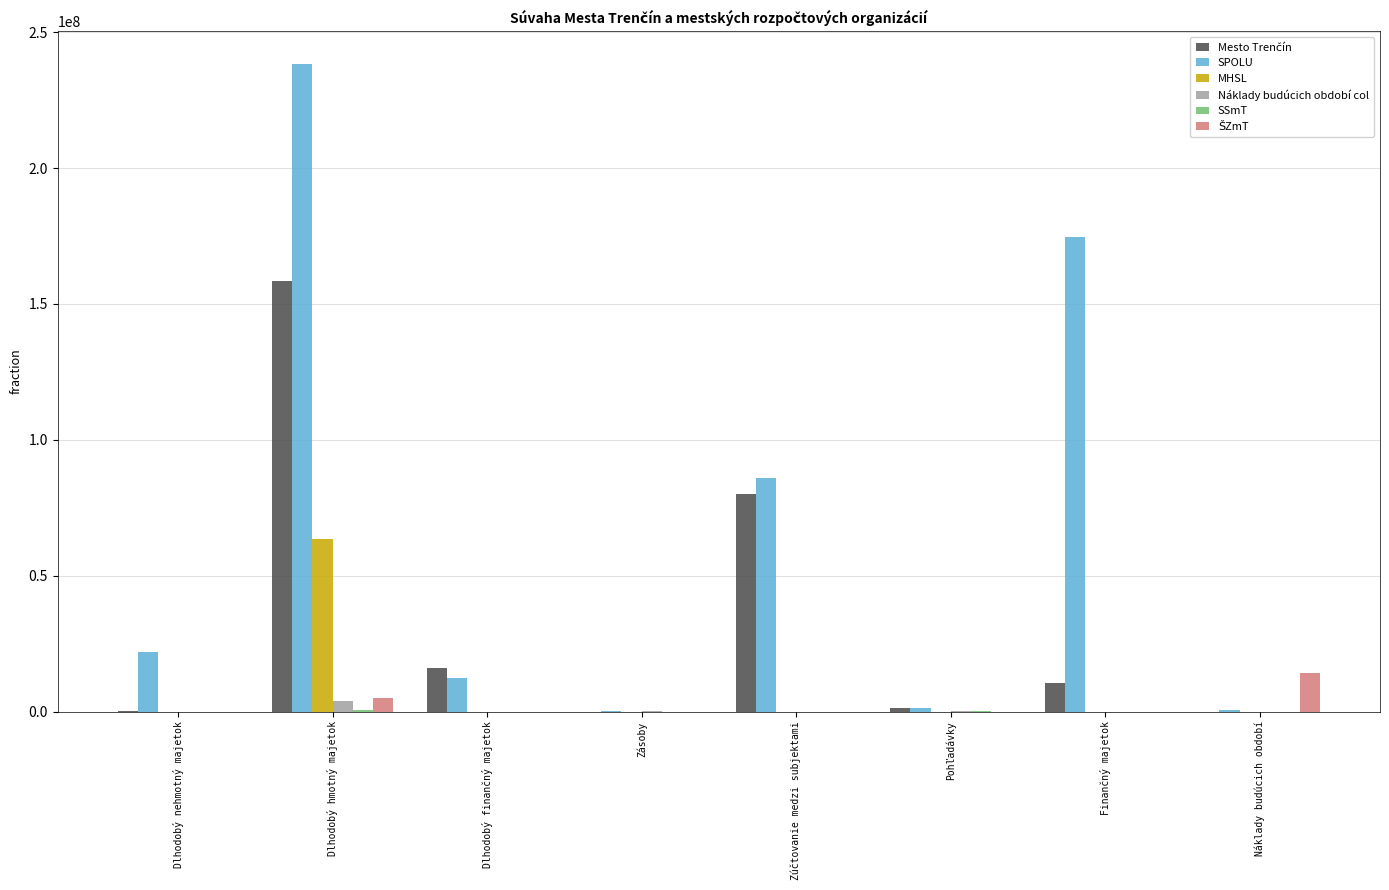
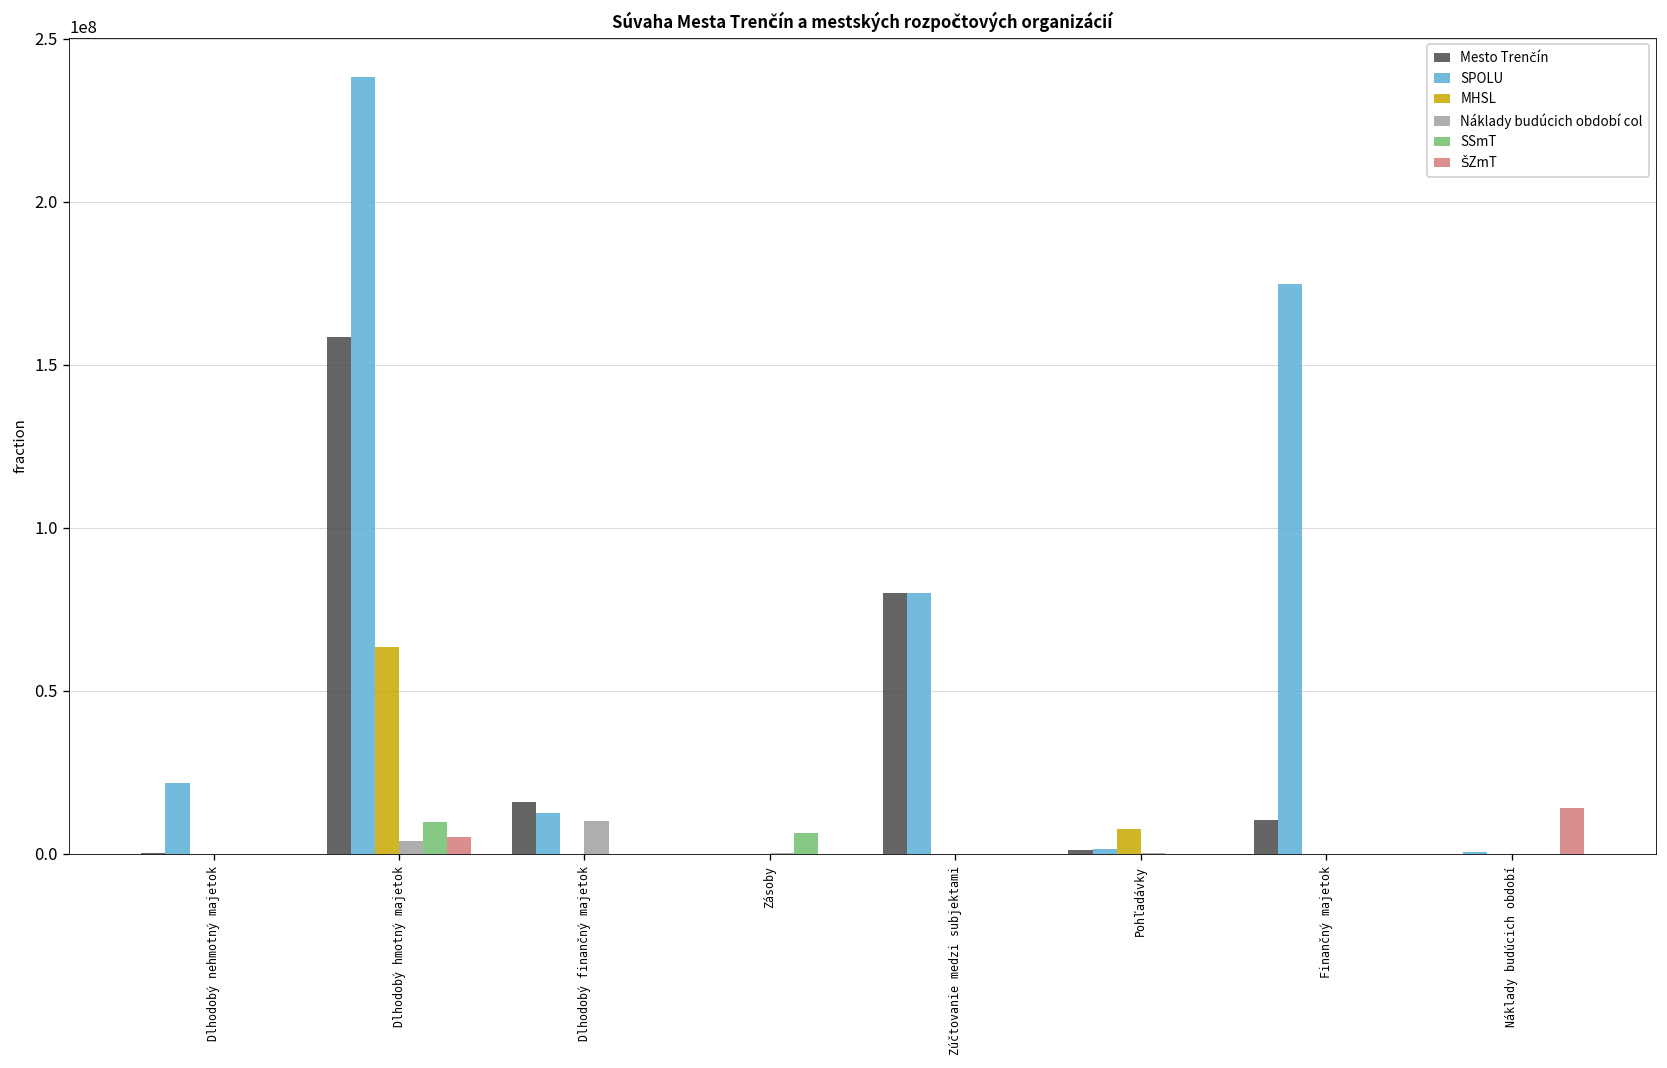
  {
    "Mesto Trenčín": {
      "Dlhodobý hmotný majetok": 158000000,
      "Dlhodobý finančný majetok": 16000000,
      "Zúčtovanie medzi subjektami": 80000000,
      "Pohľadávky": 1000000,
      "Finančný majetok": 11000000
    },
    "SPOLU": {
      "Dlhodobý nehmotný majetok": 22000000,
      "Dlhodobý hmotný majetok": 238000000,
      "Dlhodobý finančný majetok": 12000000,
-     "Zúčtovanie medzi subjektami": 86000000,
+     "Zúčtovanie medzi subjektami": 80000000,
      "Pohľadávky": 1000000,
      "Finančný majetok": 175000000
    },
    "MHSL": {
      "Dlhodobý nehmotný majetok": 0,
      "Dlhodobý hmotný majetok": 64000000,
      "Dlhodobý finančný majetok": 0,
      "Zúčtovanie medzi subjektami": 0,
-     "Pohľadávky": 0
+     "Pohľadávky": 8000000
    },
    "Náklady budúcich období col": {
      "Dlhodobý hmotný majetok": 4000000,
-     "Dlhodobý finančný majetok": 0
+     "Dlhodobý finančný majetok": 10000000
    },
    "SSmT": {
      "Dlhodobý nehmotný majetok": 0,
-     "Dlhodobý hmotný majetok": 1000000,
+     "Dlhodobý hmotný majetok": 10000000,
      "Dlhodobý finančný majetok": 0,
-     "Zásoby": 0,
+     "Zásoby": 6000000,
      "Zúčtovanie medzi subjektami": 0
    },
    "ŠZmT": {
      "Dlhodobý nehmotný majetok": 0,
      "Dlhodobý hmotný majetok": 5000000,
      "Dlhodobý finančný majetok": 0,
      "Zúčtovanie medzi subjektami": 0,
      "Náklady budúcich období": 14000000
    }
  }
